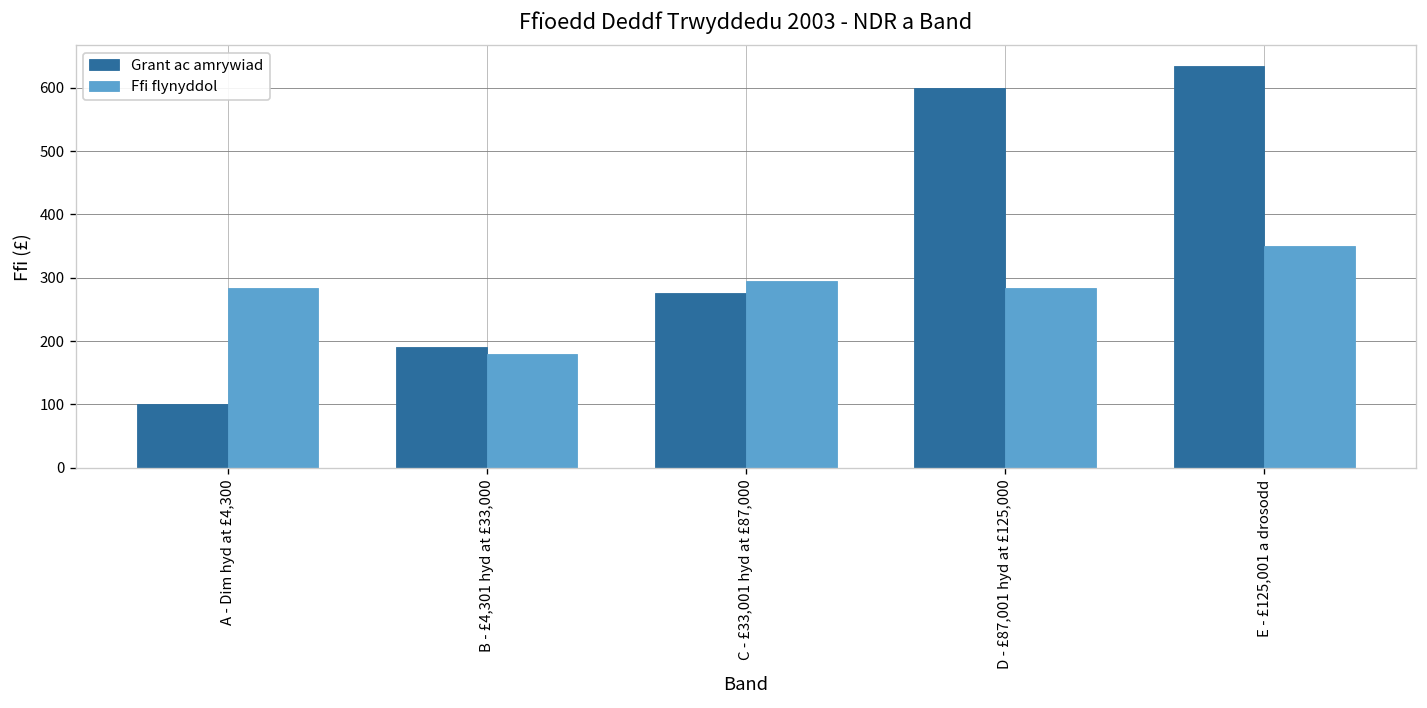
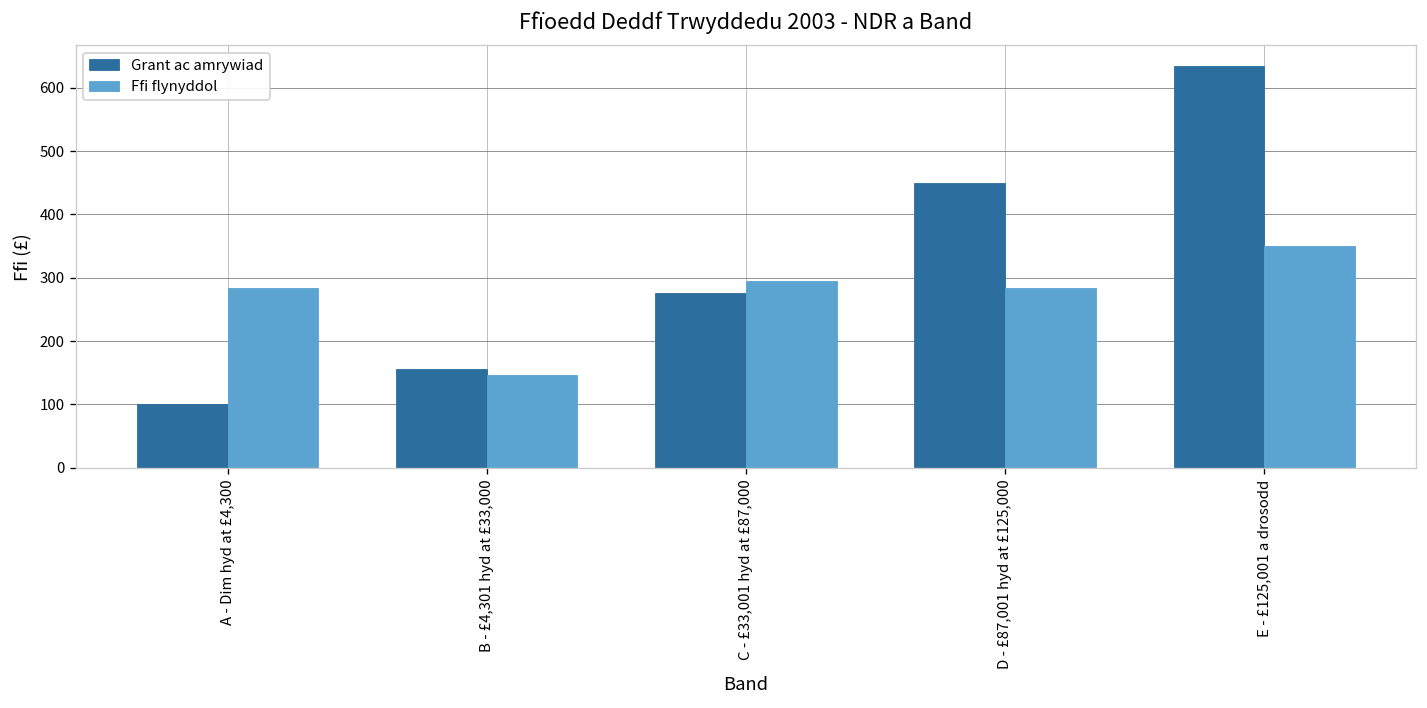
  {
    "Grant ac amrywiad": {
      "A - Dim hyd at £4,300": 100,
-     "B - £4,301 hyd at £33,000": 190,
+     "B - £4,301 hyd at £33,000": 160,
      "C - £33,001 hyd at £87,000": 280,
-     "D - £87,001 hyd at £125,000": 600,
+     "D - £87,001 hyd at £125,000": 450,
      "E - £125,001 a drosodd": 640
    },
    "Ffi flynyddol": {
      "A - Dim hyd at £4,300": 280,
-     "B - £4,301 hyd at £33,000": 180,
+     "B - £4,301 hyd at £33,000": 150,
      "C - £33,001 hyd at £87,000": 300,
      "D - £87,001 hyd at £125,000": 280,
      "E - £125,001 a drosodd": 350
    }
  }
